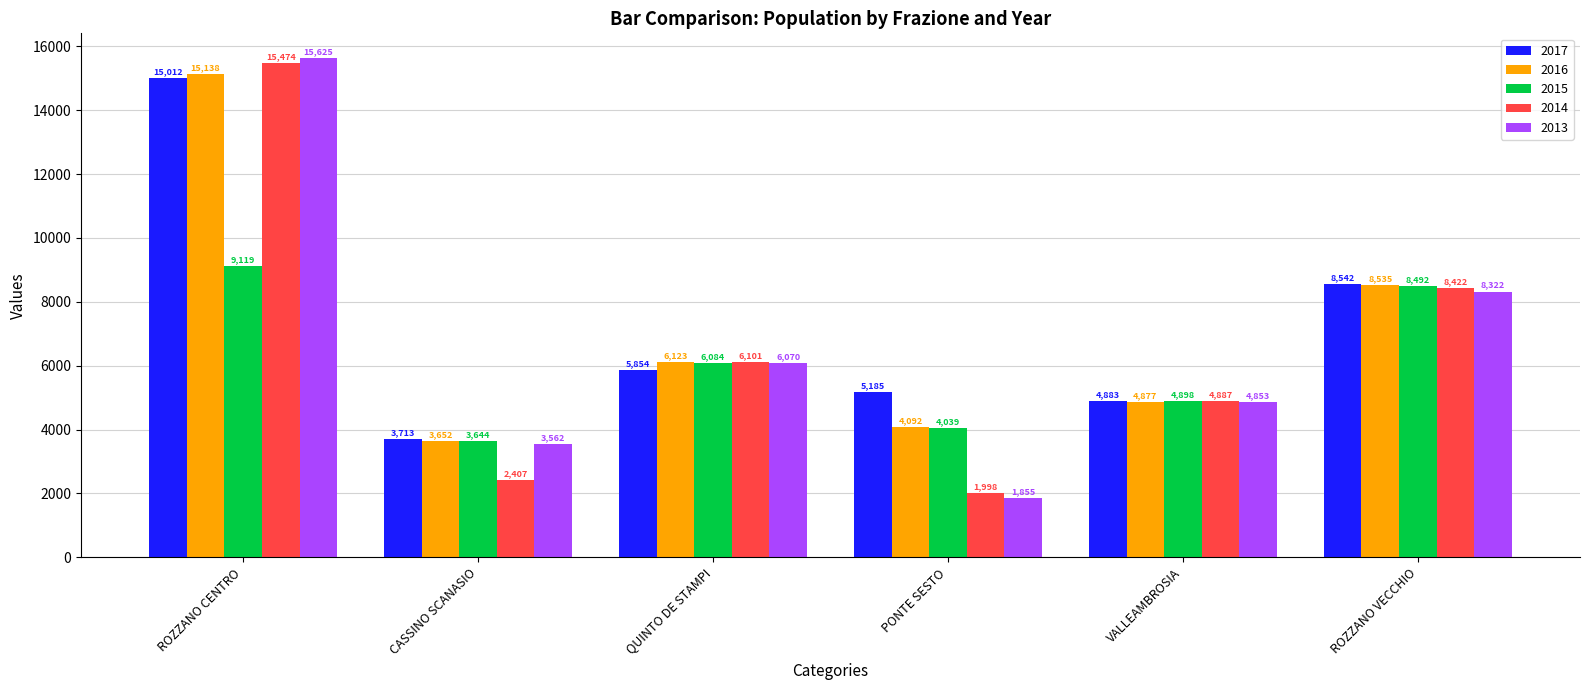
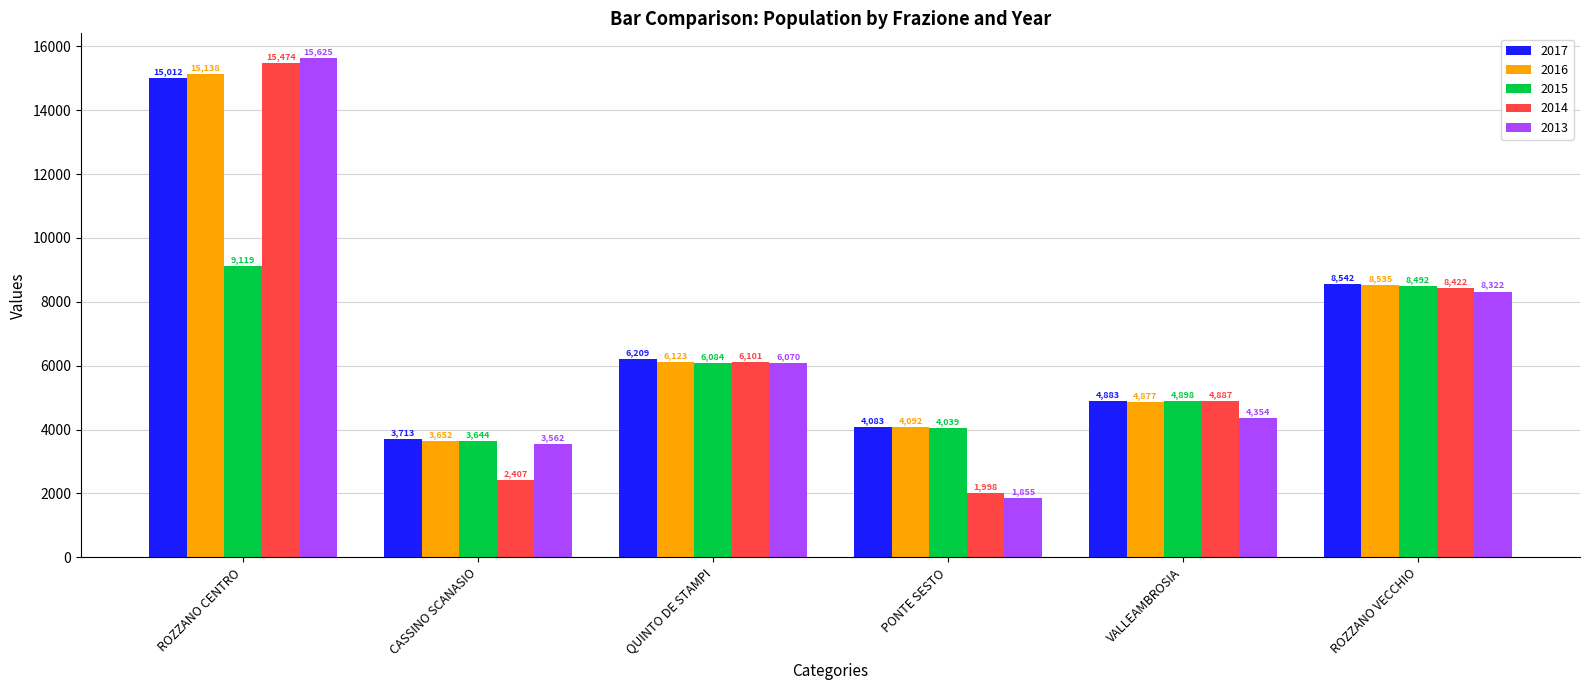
  {
    "2017": {
      "ROZZANO CENTRO": "15,012",
      "CASSINO SCANASIO": "3,713",
-     "QUINTO DE STAMPI": "5,854",
-     "PONTE SESTO": "5,185",
+     "QUINTO DE STAMPI": "6,209",
+     "PONTE SESTO": "4,083",
      "VALLEAMBROSIA": "4,883",
      "ROZZANO VECCHIO": "8,542"
    },
    "2016": {
      "ROZZANO CENTRO": "15,138",
      "CASSINO SCANASIO": "3,652",
      "QUINTO DE STAMPI": "6,123",
      "PONTE SESTO": "4,092",
      "VALLEAMBROSIA": "4,877",
      "ROZZANO VECCHIO": "8,535"
    },
    "2015": {
      "ROZZANO CENTRO": "9,119",
      "CASSINO SCANASIO": "3,644",
      "QUINTO DE STAMPI": "6,084",
      "PONTE SESTO": "4,039",
      "VALLEAMBROSIA": "4,898",
      "ROZZANO VECCHIO": "8,492"
    },
    "2014": {
      "ROZZANO CENTRO": "15,474",
      "CASSINO SCANASIO": "2,407",
      "QUINTO DE STAMPI": "6,101",
      "PONTE SESTO": "1,998",
      "VALLEAMBROSIA": "4,887",
      "ROZZANO VECCHIO": "8,422"
    },
    "2013": {
      "ROZZANO CENTRO": "15,625",
      "CASSINO SCANASIO": "3,562",
      "QUINTO DE STAMPI": "6,070",
      "PONTE SESTO": "1,855",
-     "VALLEAMBROSIA": "4,853",
+     "VALLEAMBROSIA": "4,354",
      "ROZZANO VECCHIO": "8,322"
    }
  }
